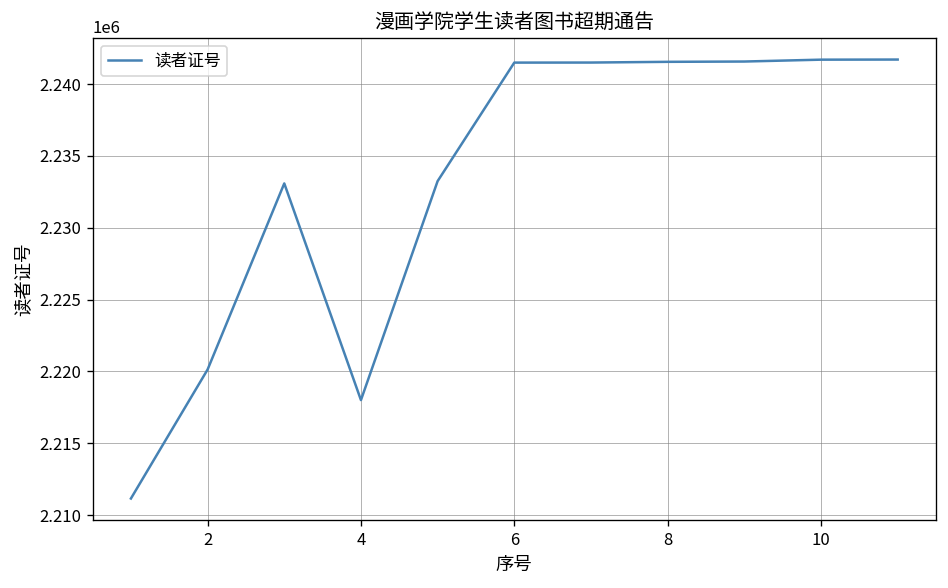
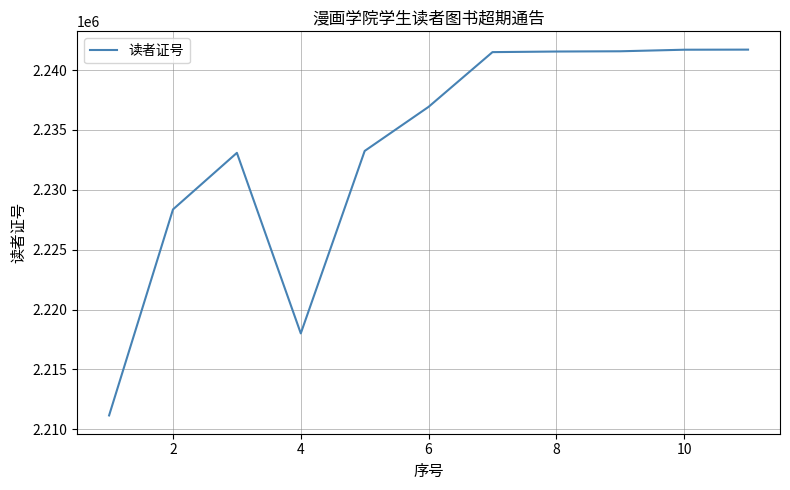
  {
-   "2": 2220100,
+   "2": 2228400,
    "4": 2218000,
-   "6": 2241500,
+   "6": 2236900,
    "8": 2241600,
    "10": 2241700
  }
